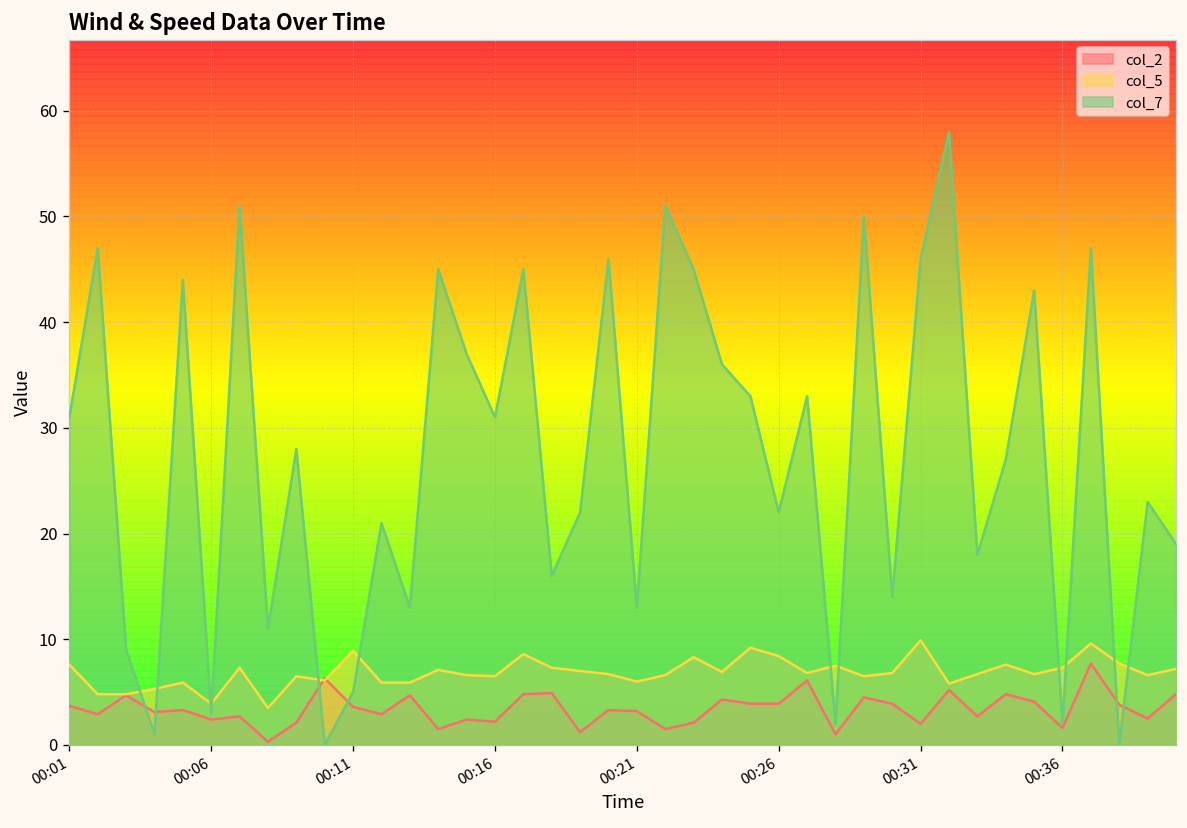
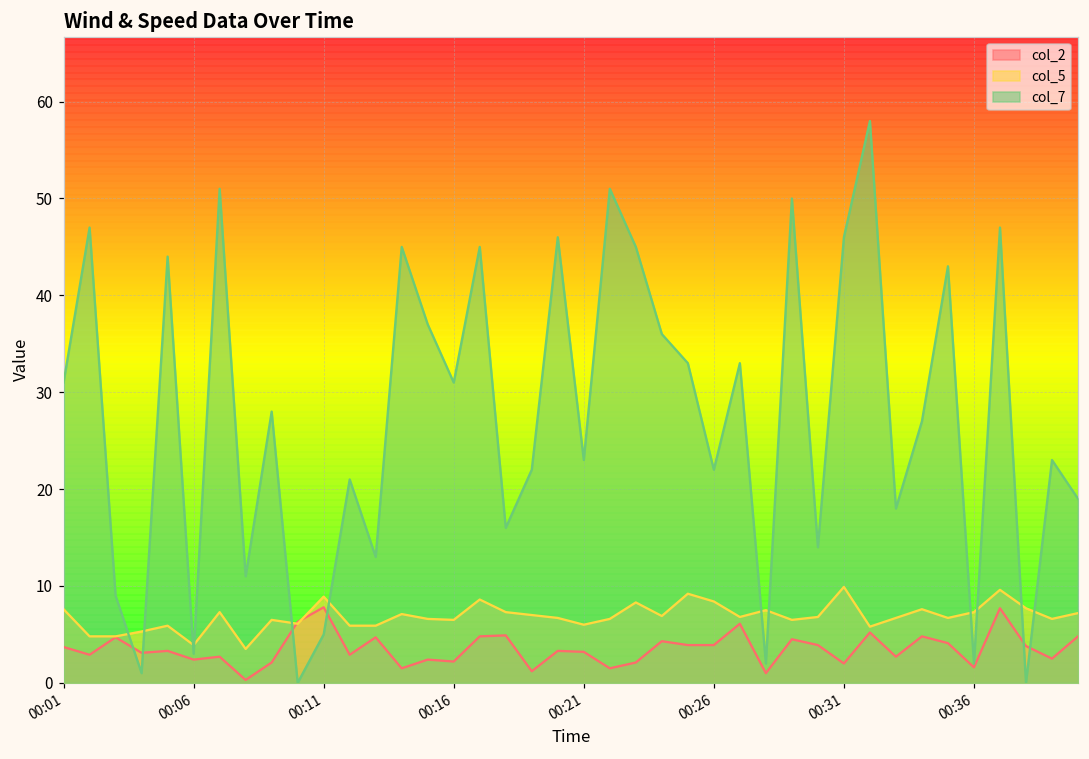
  {
    "col_2": {
      "00:01": 4,
      "00:06": 2,
-     "00:11": 4,
+     "00:11": 8,
      "00:16": 2,
      "00:21": 3,
      "00:26": 4,
      "00:31": 2,
      "00:36": 2
    },
    "col_5": {
      "00:01": 8,
      "00:06": 4,
      "00:11": 9,
      "00:16": 7,
      "00:21": 6,
      "00:26": 8,
      "00:31": 10,
      "00:36": 7
    },
    "col_7": {
      "00:01": 31,
      "00:06": 3,
      "00:11": 5,
      "00:16": 31,
-     "00:21": 13,
+     "00:21": 23,
      "00:26": 22,
      "00:31": 46,
      "00:36": 2
    }
  }
